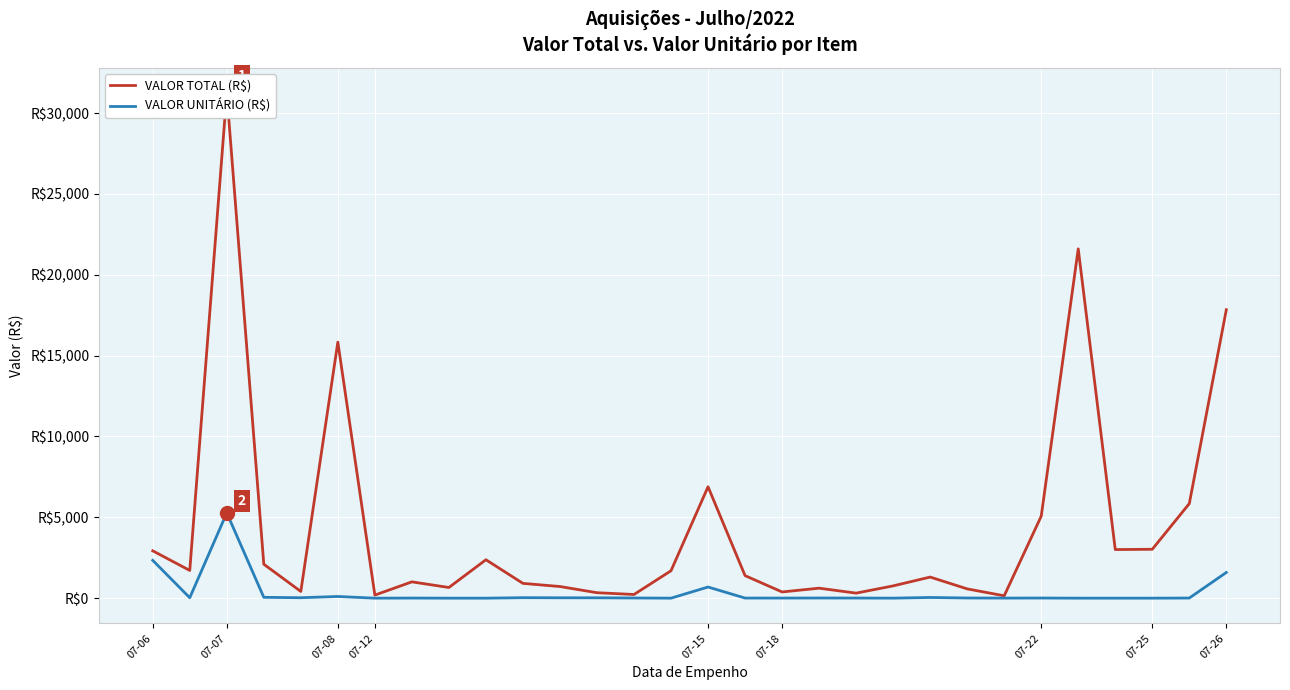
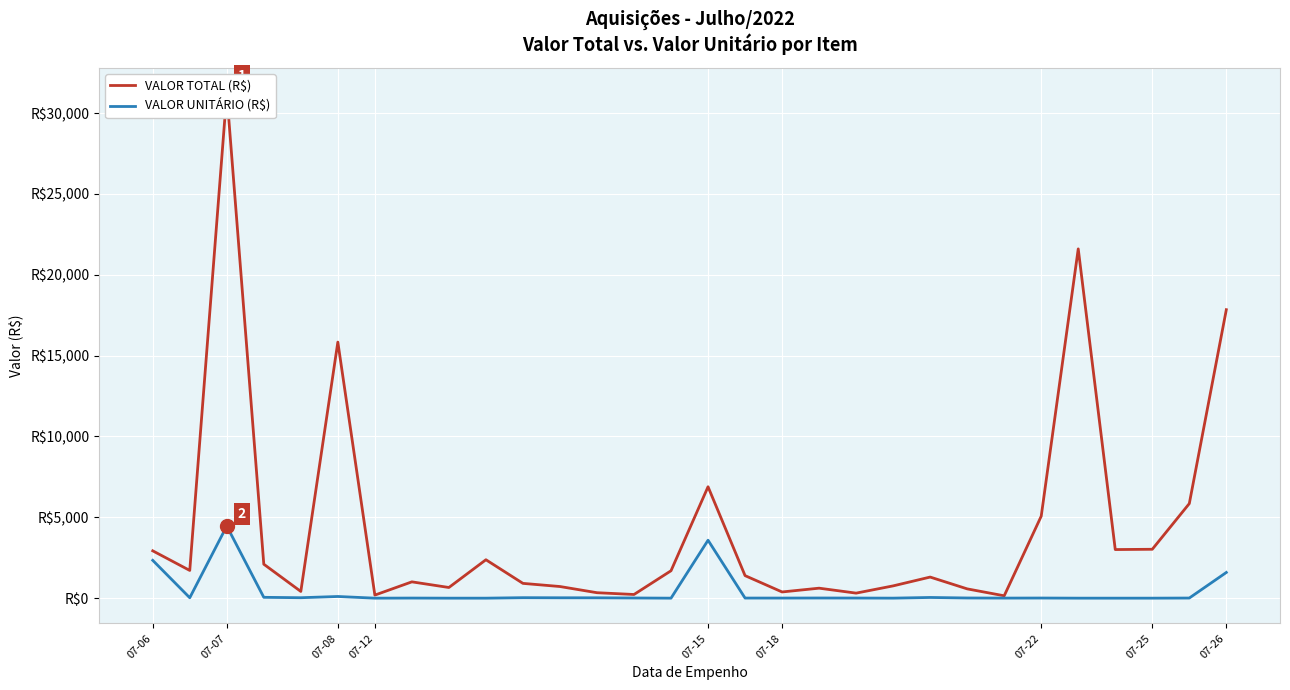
  {
    "VALOR UNITÁRIO (R$)": {
      "07-06": "R$2,300",
-     "07-07": "R$5,300",
+     "07-07": "R$4,500",
      "07-08": "R$100",
      "07-12": "R$0",
-     "07-15": "R$700",
+     "07-15": "R$3,600",
      "07-18": "R$0",
      "07-22": "R$0",
      "07-25": "R$0",
      "07-26": "R$1,600"
    }
  }
